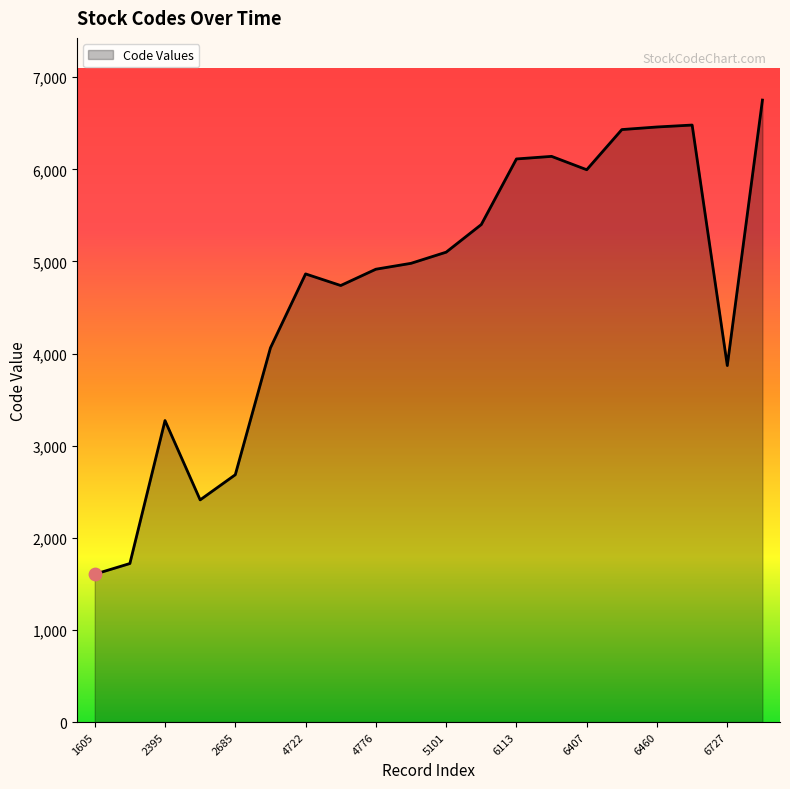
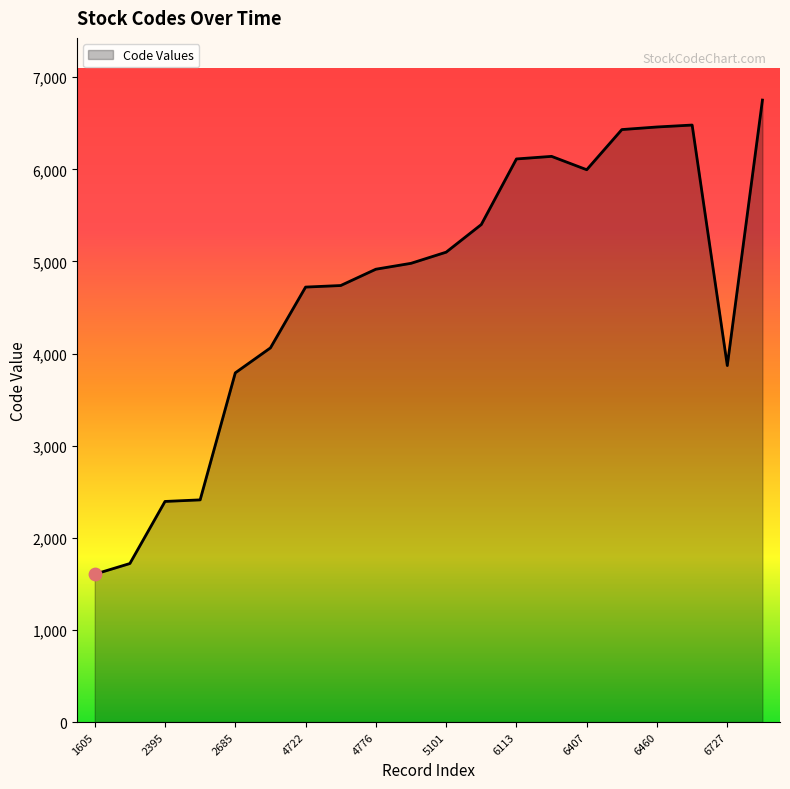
  {
    "Code Values": {
-     "2395": "3,300",
-     "2685": "2,700",
-     "4722": "4,900",
+     "2395": "2,400",
+     "2685": "3,800",
+     "4722": "4,700",
      "4776": "4,900",
      "5101": "5,100",
      "6113": "6,100",
      "6407": "6,000",
      "6460": "6,500",
      "6727": "3,900"
    }
  }
